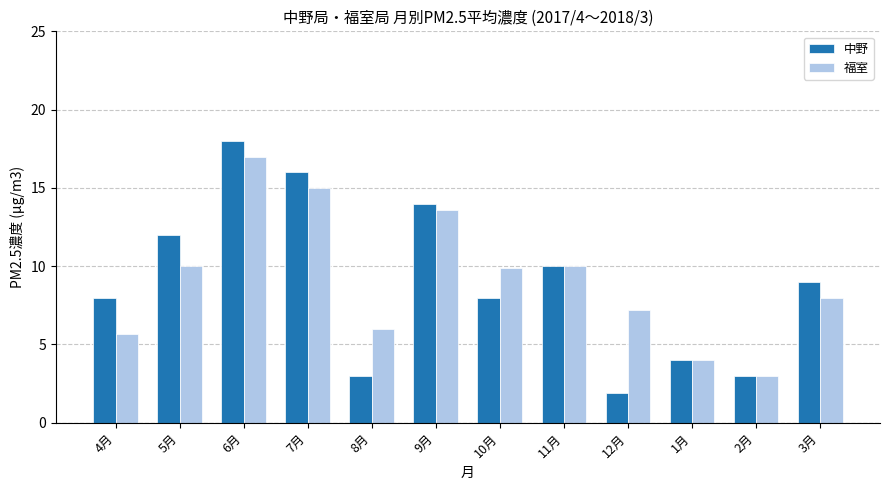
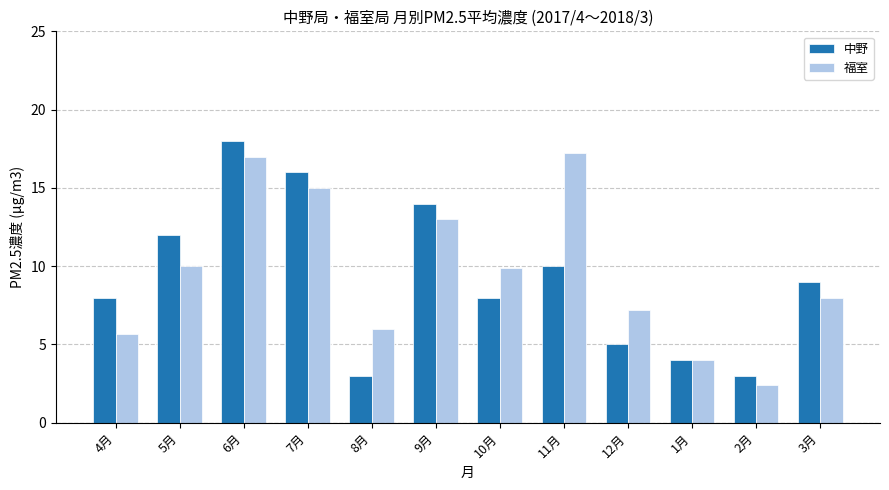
  {
    "中野": {
      "4月": 8.0,
      "5月": 12.0,
      "6月": 18.0,
      "7月": 16.0,
      "8月": 3.0,
      "9月": 14.0,
      "10月": 8.0,
      "11月": 10.0,
-     "12月": 1.9,
+     "12月": 5.0,
      "1月": 4.0,
      "2月": 3.0,
      "3月": 9.0
    },
    "福室": {
      "4月": 5.7,
      "5月": 10.0,
      "6月": 17.0,
      "7月": 15.0,
      "8月": 6.0,
-     "9月": 13.6,
+     "9月": 13.0,
      "10月": 9.9,
-     "11月": 10.0,
+     "11月": 17.2,
      "12月": 7.2,
      "1月": 4.0,
-     "2月": 3.0,
+     "2月": 2.4,
      "3月": 8.0
    }
  }
